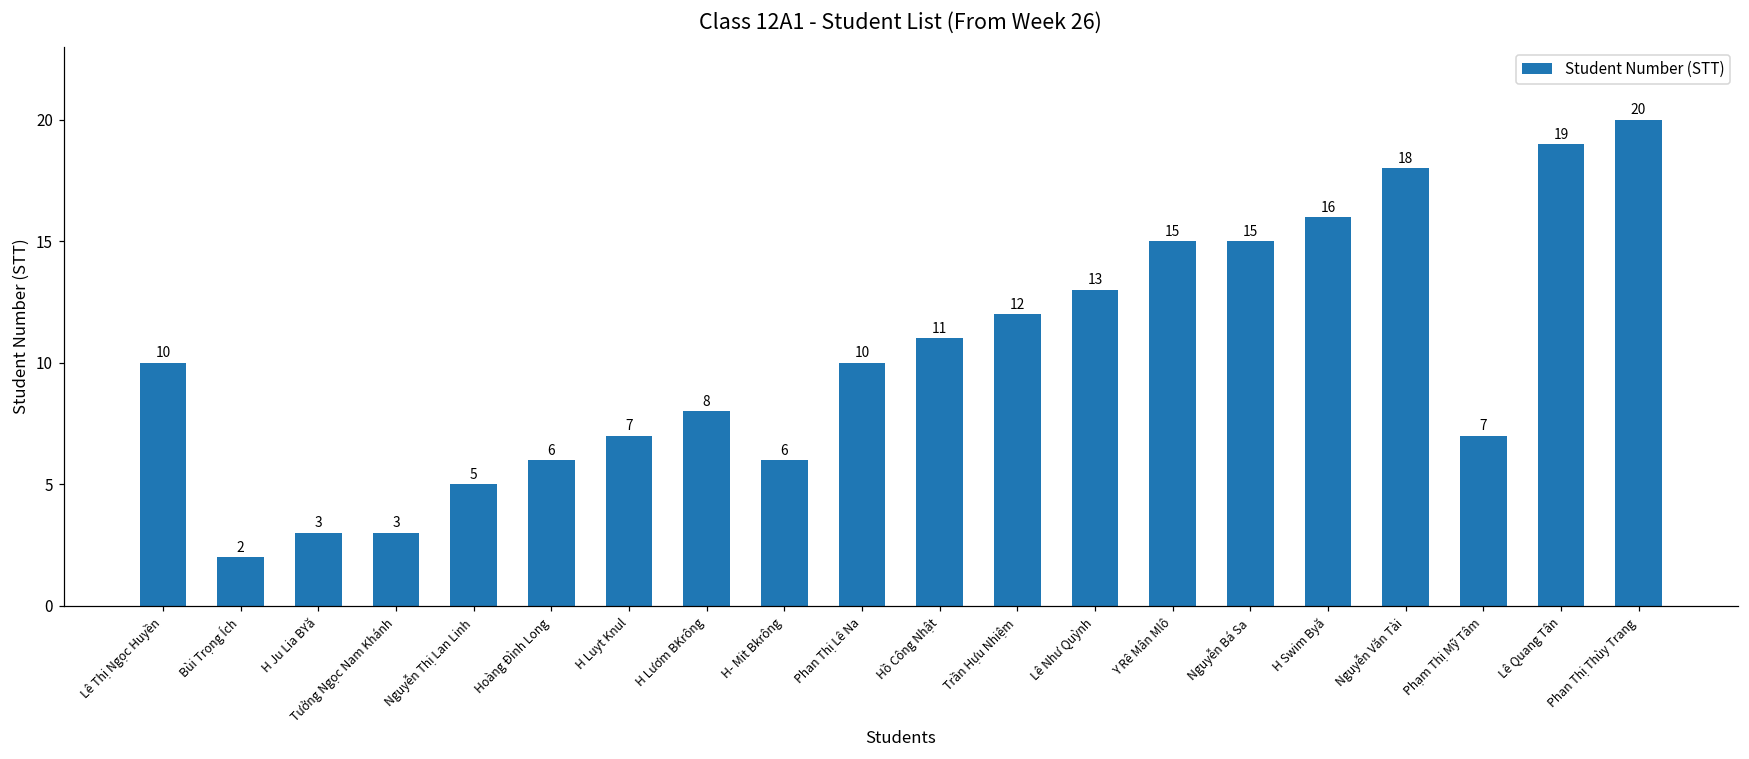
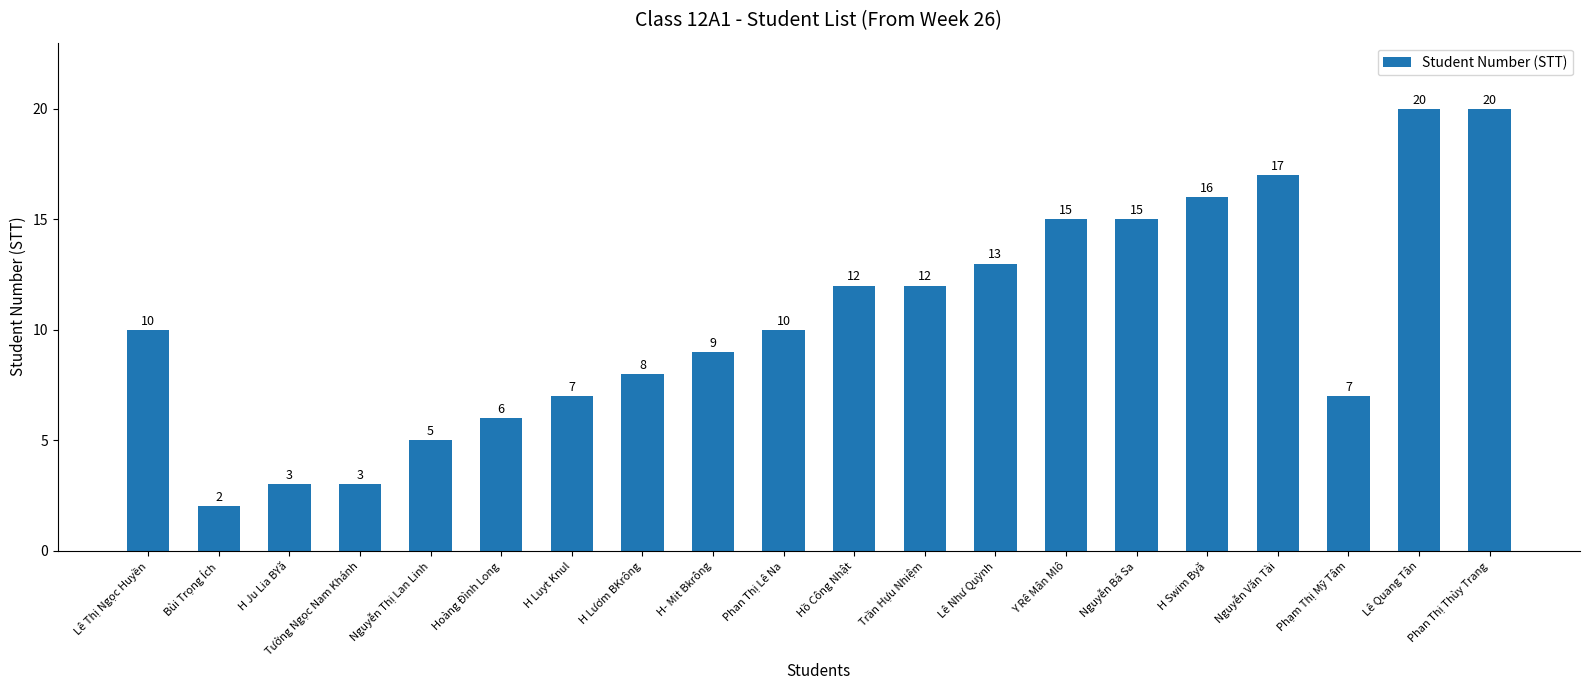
  {
    "Lê Thị Ngọc Huyền": 10,
    "Bùi Trọng Ích": 2,
    "H Ju Lia BYă": 3,
    "Tưởng Ngọc Nam Khánh": 3,
    "Nguyễn Thị Lan Linh": 5,
    "Hoàng Đình Long": 6,
    "H Luyt Knul": 7,
    "H Lươm BKrông": 8,
-   "H- Mit Bkrông": 6,
+   "H- Mit Bkrông": 9,
    "Phan Thị Lê Na": 10,
-   "Hồ Công Nhật": 11,
+   "Hồ Công Nhật": 12,
    "Trần Hựu Nhiệm": 12,
    "Lê Như Quỳnh": 13,
    "Y Rê Mân Mlô": 15,
    "Nguyễn Bá Sa": 15,
    "H Swim Byă": 16,
-   "Nguyễn Văn Tài": 18,
+   "Nguyễn Văn Tài": 17,
    "Phạm Thị Mỹ Tâm": 7,
-   "Lê Quang Tân": 19,
+   "Lê Quang Tân": 20,
    "Phan Thị Thùy Trang": 20
  }
